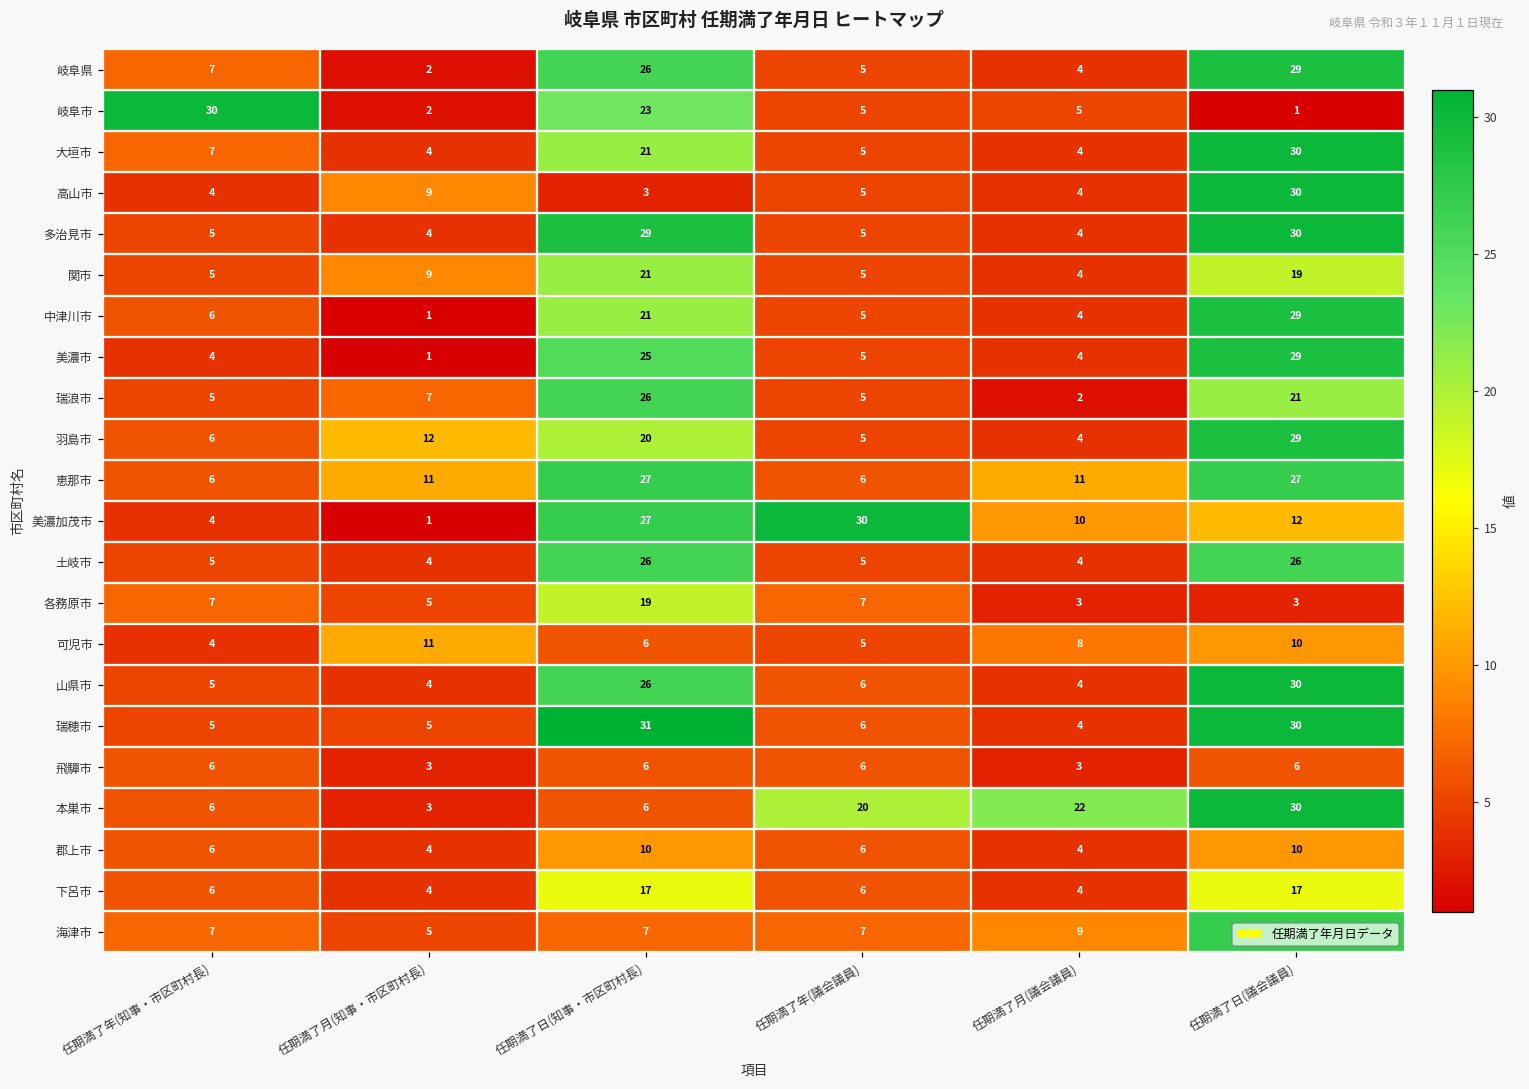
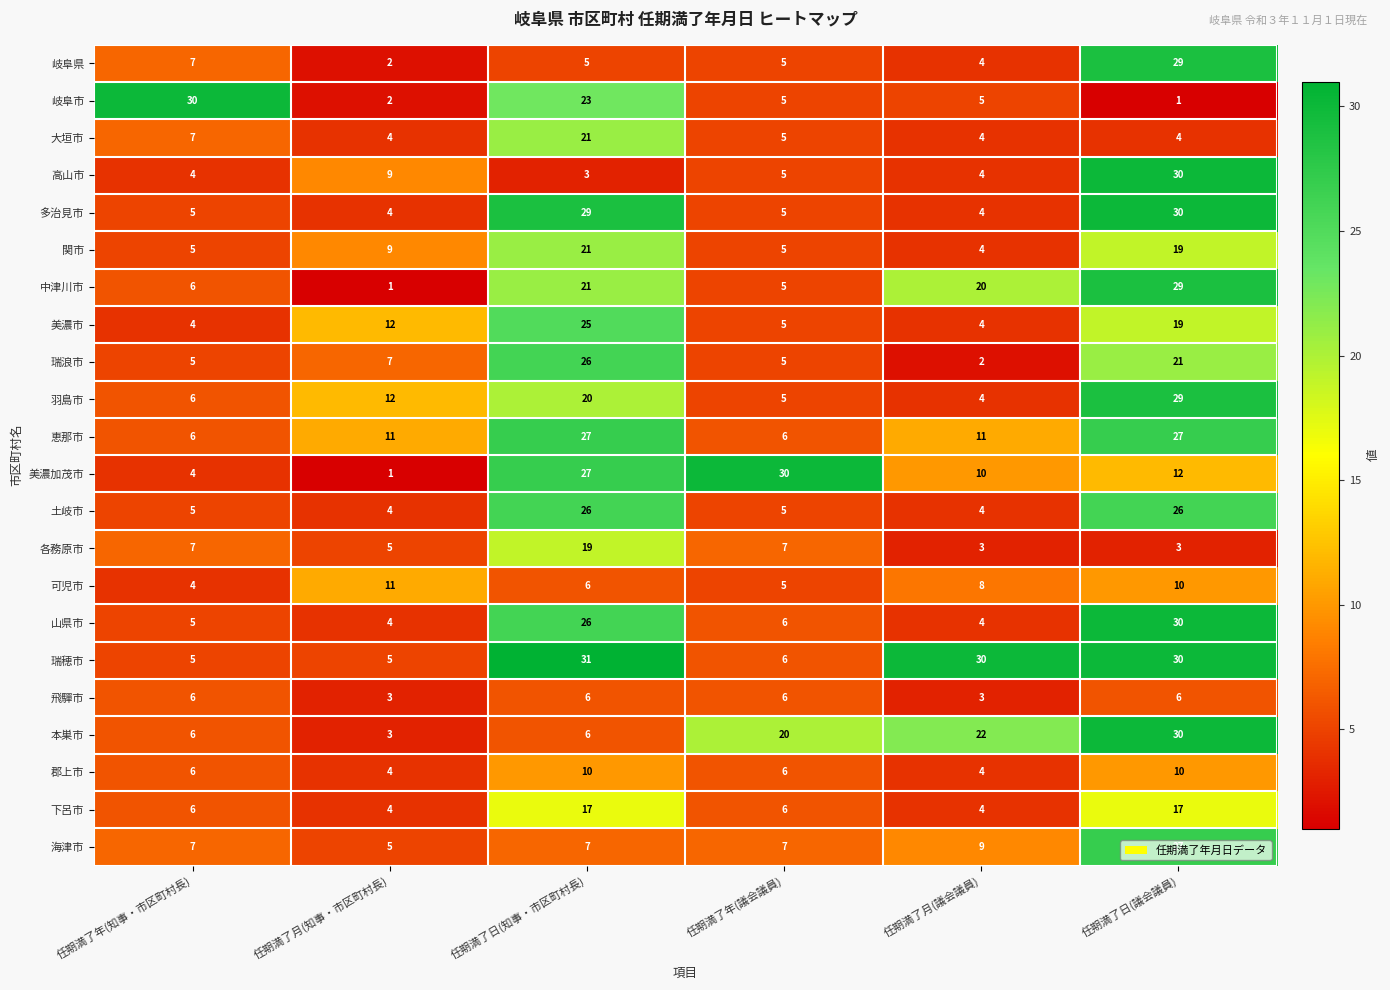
  {
    "岐阜県": {
      "任期満了年(知事・市区町村長)": 7,
      "任期満了月(知事・市区町村長)": 2,
-     "任期満了日(知事・市区町村長)": 26,
+     "任期満了日(知事・市区町村長)": 5,
      "任期満了年(議会議員)": 5,
      "任期満了月(議会議員)": 4,
      "任期満了日(議会議員)": 29
    },
    "岐阜市": {
      "任期満了年(知事・市区町村長)": 30,
      "任期満了月(知事・市区町村長)": 2,
      "任期満了日(知事・市区町村長)": 23,
      "任期満了年(議会議員)": 5,
      "任期満了月(議会議員)": 5,
      "任期満了日(議会議員)": 1
    },
    "大垣市": {
      "任期満了年(知事・市区町村長)": 7,
      "任期満了月(知事・市区町村長)": 4,
      "任期満了日(知事・市区町村長)": 21,
      "任期満了年(議会議員)": 5,
      "任期満了月(議会議員)": 4,
-     "任期満了日(議会議員)": 30
+     "任期満了日(議会議員)": 4
    },
    "高山市": {
      "任期満了年(知事・市区町村長)": 4,
      "任期満了月(知事・市区町村長)": 9,
      "任期満了日(知事・市区町村長)": 3,
      "任期満了年(議会議員)": 5,
      "任期満了月(議会議員)": 4,
      "任期満了日(議会議員)": 30
    },
    "多治見市": {
      "任期満了年(知事・市区町村長)": 5,
      "任期満了月(知事・市区町村長)": 4,
      "任期満了日(知事・市区町村長)": 29,
      "任期満了年(議会議員)": 5,
      "任期満了月(議会議員)": 4,
      "任期満了日(議会議員)": 30
    },
    "関市": {
      "任期満了年(知事・市区町村長)": 5,
      "任期満了月(知事・市区町村長)": 9,
      "任期満了日(知事・市区町村長)": 21,
      "任期満了年(議会議員)": 5,
      "任期満了月(議会議員)": 4,
      "任期満了日(議会議員)": 19
    },
    "中津川市": {
      "任期満了年(知事・市区町村長)": 6,
      "任期満了月(知事・市区町村長)": 1,
      "任期満了日(知事・市区町村長)": 21,
      "任期満了年(議会議員)": 5,
-     "任期満了月(議会議員)": 4,
+     "任期満了月(議会議員)": 20,
      "任期満了日(議会議員)": 29
    },
    "美濃市": {
      "任期満了年(知事・市区町村長)": 4,
-     "任期満了月(知事・市区町村長)": 1,
+     "任期満了月(知事・市区町村長)": 12,
      "任期満了日(知事・市区町村長)": 25,
      "任期満了年(議会議員)": 5,
      "任期満了月(議会議員)": 4,
-     "任期満了日(議会議員)": 29
+     "任期満了日(議会議員)": 19
    },
    "瑞浪市": {
      "任期満了年(知事・市区町村長)": 5,
      "任期満了月(知事・市区町村長)": 7,
      "任期満了日(知事・市区町村長)": 26,
      "任期満了年(議会議員)": 5,
      "任期満了月(議会議員)": 2,
      "任期満了日(議会議員)": 21
    },
    "羽島市": {
      "任期満了年(知事・市区町村長)": 6,
      "任期満了月(知事・市区町村長)": 12,
      "任期満了日(知事・市区町村長)": 20,
      "任期満了年(議会議員)": 5,
      "任期満了月(議会議員)": 4,
      "任期満了日(議会議員)": 29
    },
    "恵那市": {
      "任期満了年(知事・市区町村長)": 6,
      "任期満了月(知事・市区町村長)": 11,
      "任期満了日(知事・市区町村長)": 27,
      "任期満了年(議会議員)": 6,
      "任期満了月(議会議員)": 11,
      "任期満了日(議会議員)": 27
    },
    "美濃加茂市": {
      "任期満了年(知事・市区町村長)": 4,
      "任期満了月(知事・市区町村長)": 1,
      "任期満了日(知事・市区町村長)": 27,
      "任期満了年(議会議員)": 30,
      "任期満了月(議会議員)": 10,
      "任期満了日(議会議員)": 12
    },
    "土岐市": {
      "任期満了年(知事・市区町村長)": 5,
      "任期満了月(知事・市区町村長)": 4,
      "任期満了日(知事・市区町村長)": 26,
      "任期満了年(議会議員)": 5,
      "任期満了月(議会議員)": 4,
      "任期満了日(議会議員)": 26
    },
    "各務原市": {
      "任期満了年(知事・市区町村長)": 7,
      "任期満了月(知事・市区町村長)": 5,
      "任期満了日(知事・市区町村長)": 19,
      "任期満了年(議会議員)": 7,
      "任期満了月(議会議員)": 3,
      "任期満了日(議会議員)": 3
    },
    "可児市": {
      "任期満了年(知事・市区町村長)": 4,
      "任期満了月(知事・市区町村長)": 11,
      "任期満了日(知事・市区町村長)": 6,
      "任期満了年(議会議員)": 5,
      "任期満了月(議会議員)": 8,
      "任期満了日(議会議員)": 10
    },
    "山県市": {
      "任期満了年(知事・市区町村長)": 5,
      "任期満了月(知事・市区町村長)": 4,
      "任期満了日(知事・市区町村長)": 26,
      "任期満了年(議会議員)": 6,
      "任期満了月(議会議員)": 4,
      "任期満了日(議会議員)": 30
    },
    "瑞穂市": {
      "任期満了年(知事・市区町村長)": 5,
      "任期満了月(知事・市区町村長)": 5,
      "任期満了日(知事・市区町村長)": 31,
      "任期満了年(議会議員)": 6,
-     "任期満了月(議会議員)": 4,
+     "任期満了月(議会議員)": 30,
      "任期満了日(議会議員)": 30
    },
    "飛驒市": {
      "任期満了年(知事・市区町村長)": 6,
      "任期満了月(知事・市区町村長)": 3,
      "任期満了日(知事・市区町村長)": 6,
      "任期満了年(議会議員)": 6,
      "任期満了月(議会議員)": 3,
      "任期満了日(議会議員)": 6
    },
    "本巣市": {
      "任期満了年(知事・市区町村長)": 6,
      "任期満了月(知事・市区町村長)": 3,
      "任期満了日(知事・市区町村長)": 6,
      "任期満了年(議会議員)": 20,
      "任期満了月(議会議員)": 22,
      "任期満了日(議会議員)": 30
    },
    "郡上市": {
      "任期満了年(知事・市区町村長)": 6,
      "任期満了月(知事・市区町村長)": 4,
      "任期満了日(知事・市区町村長)": 10,
      "任期満了年(議会議員)": 6,
      "任期満了月(議会議員)": 4,
      "任期満了日(議会議員)": 10
    },
    "下呂市": {
      "任期満了年(知事・市区町村長)": 6,
      "任期満了月(知事・市区町村長)": 4,
      "任期満了日(知事・市区町村長)": 17,
      "任期満了年(議会議員)": 6,
      "任期満了月(議会議員)": 4,
      "任期満了日(議会議員)": 17
    },
    "海津市": {
      "任期満了年(知事・市区町村長)": 7,
      "任期満了月(知事・市区町村長)": 5,
      "任期満了日(知事・市区町村長)": 7,
      "任期満了年(議会議員)": 7,
      "任期満了月(議会議員)": 9
    }
  }
